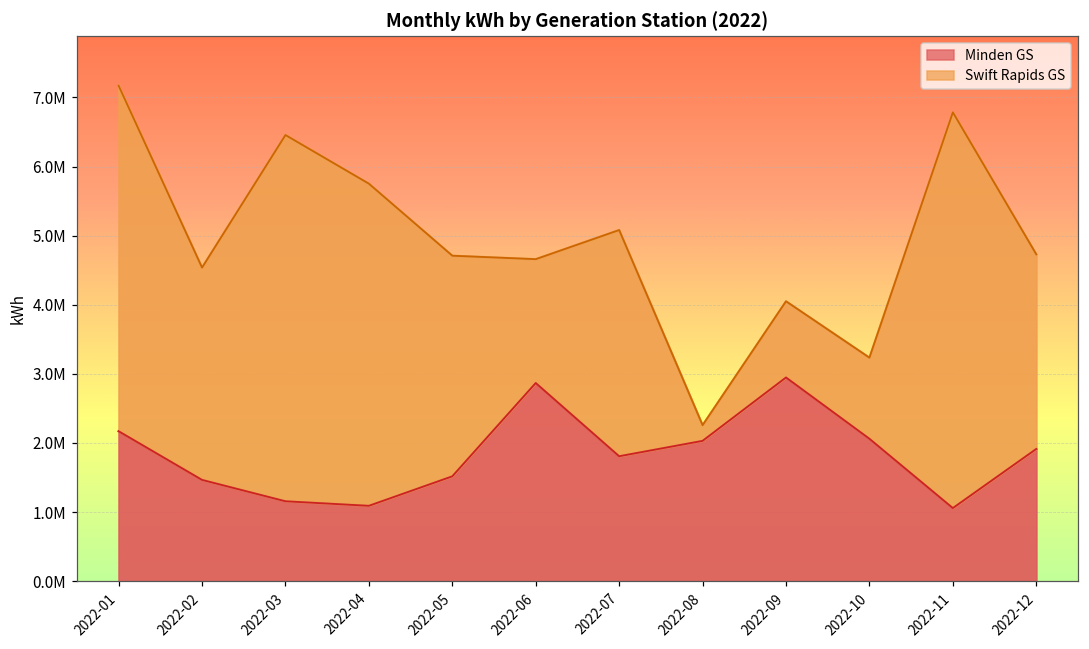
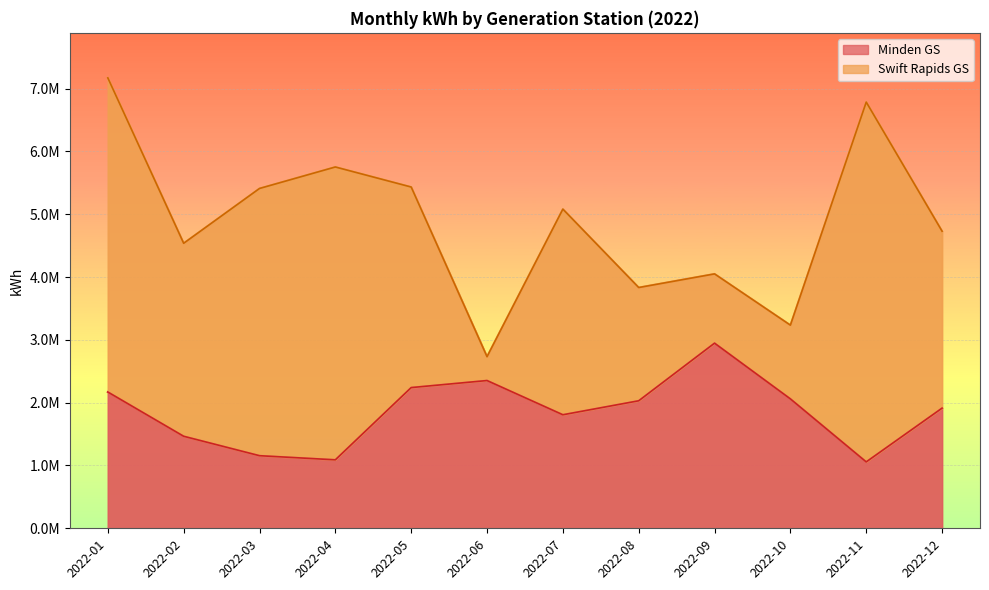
  {
    "Minden GS": {
      "2022-01": 2200000,
      "2022-02": 1500000,
      "2022-03": 1200000,
      "2022-04": 1100000,
-     "2022-05": 1500000,
-     "2022-06": 2900000,
+     "2022-05": 2200000,
+     "2022-06": 2400000,
      "2022-07": 1800000,
      "2022-08": 2000000,
      "2022-09": 2900000,
      "2022-10": 2100000,
      "2022-11": 1100000,
      "2022-12": 1900000
    },
    "Swift Rapids GS": {
      "2022-01": 5000000,
      "2022-02": 3100000,
-     "2022-03": 5300000,
+     "2022-03": 4300000,
      "2022-04": 4700000,
      "2022-05": 3200000,
-     "2022-06": 1800000,
+     "2022-06": 400000,
      "2022-07": 3300000,
-     "2022-08": 200000,
+     "2022-08": 1800000,
      "2022-09": 1100000,
      "2022-10": 1200000,
      "2022-11": 5700000,
      "2022-12": 2800000
    }
  }
